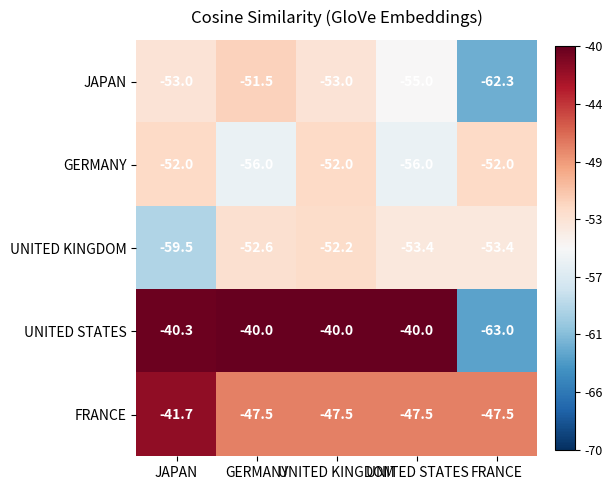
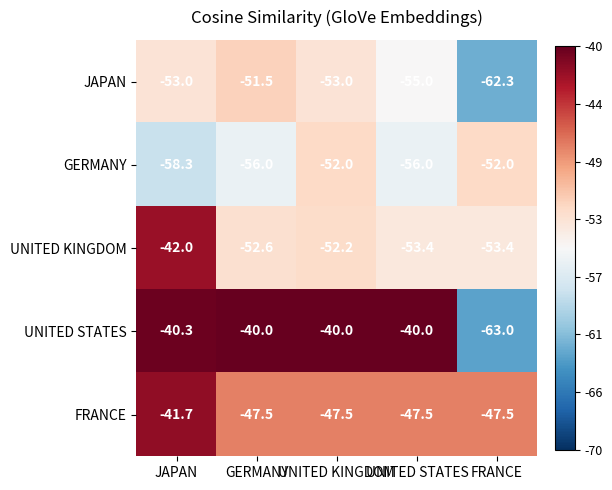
  {
    "JAPAN": {
      "FRANCE": -62.3
    },
    "GERMANY": {
-     "JAPAN": -52.0,
+     "JAPAN": -58.3,
      "FRANCE": -52.0
    },
    "UNITED KINGDOM": {
-     "JAPAN": -59.5
+     "JAPAN": -42.0
    },
    "UNITED STATES": {
      "JAPAN": -40.3,
      "FRANCE": -63.0
    },
    "FRANCE": {
      "JAPAN": -41.7,
      "FRANCE": -47.5
    }
  }
